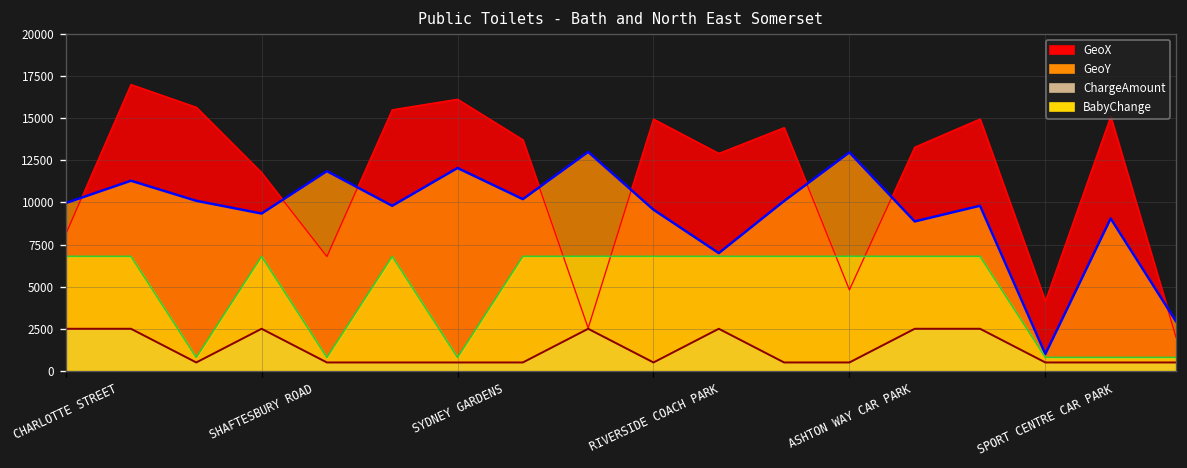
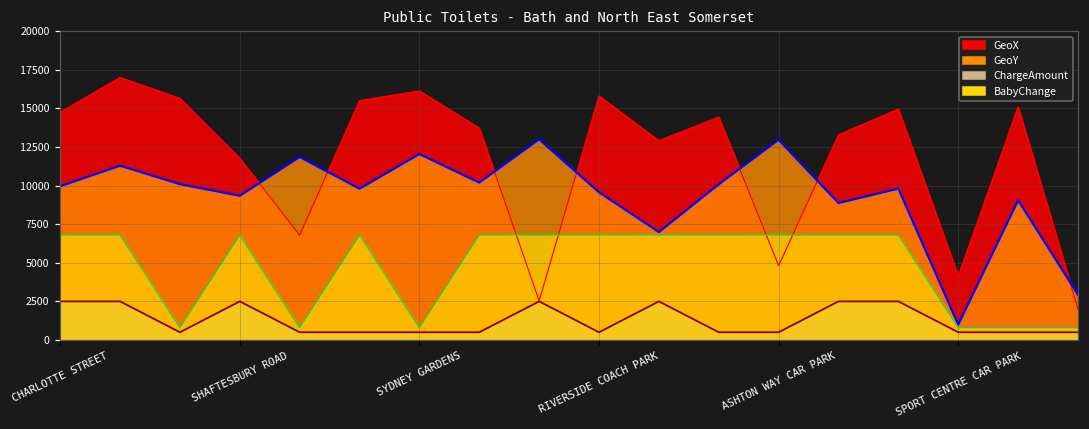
  {
    "GeoX": {
-     "CHARLOTTE STREET": 8100,
+     "CHARLOTTE STREET": 14700,
      "SHAFTESBURY ROAD": 11800,
      "SYDNEY GARDENS": 16100,
-     "RIVERSIDE COACH PARK": 14900,
+     "RIVERSIDE COACH PARK": 15800,
      "ASHTON WAY CAR PARK": 4800,
      "SPORT CENTRE CAR PARK": 4100
    },
    "GeoY": {
      "CHARLOTTE STREET": 10000,
      "SHAFTESBURY ROAD": 9300,
      "SYDNEY GARDENS": 12000,
      "RIVERSIDE COACH PARK": 9600,
      "ASHTON WAY CAR PARK": 13000,
      "SPORT CENTRE CAR PARK": 1000
    },
    "ChargeAmount": {
      "CHARLOTTE STREET": 2500,
      "SHAFTESBURY ROAD": 2500,
      "SYDNEY GARDENS": 500,
      "RIVERSIDE COACH PARK": 500,
      "ASHTON WAY CAR PARK": 500,
      "SPORT CENTRE CAR PARK": 500
    },
    "BabyChange": {
      "CHARLOTTE STREET": 6800,
      "SHAFTESBURY ROAD": 6800,
      "SYDNEY GARDENS": 800,
      "RIVERSIDE COACH PARK": 6800,
      "ASHTON WAY CAR PARK": 6800,
      "SPORT CENTRE CAR PARK": 800
    }
  }
